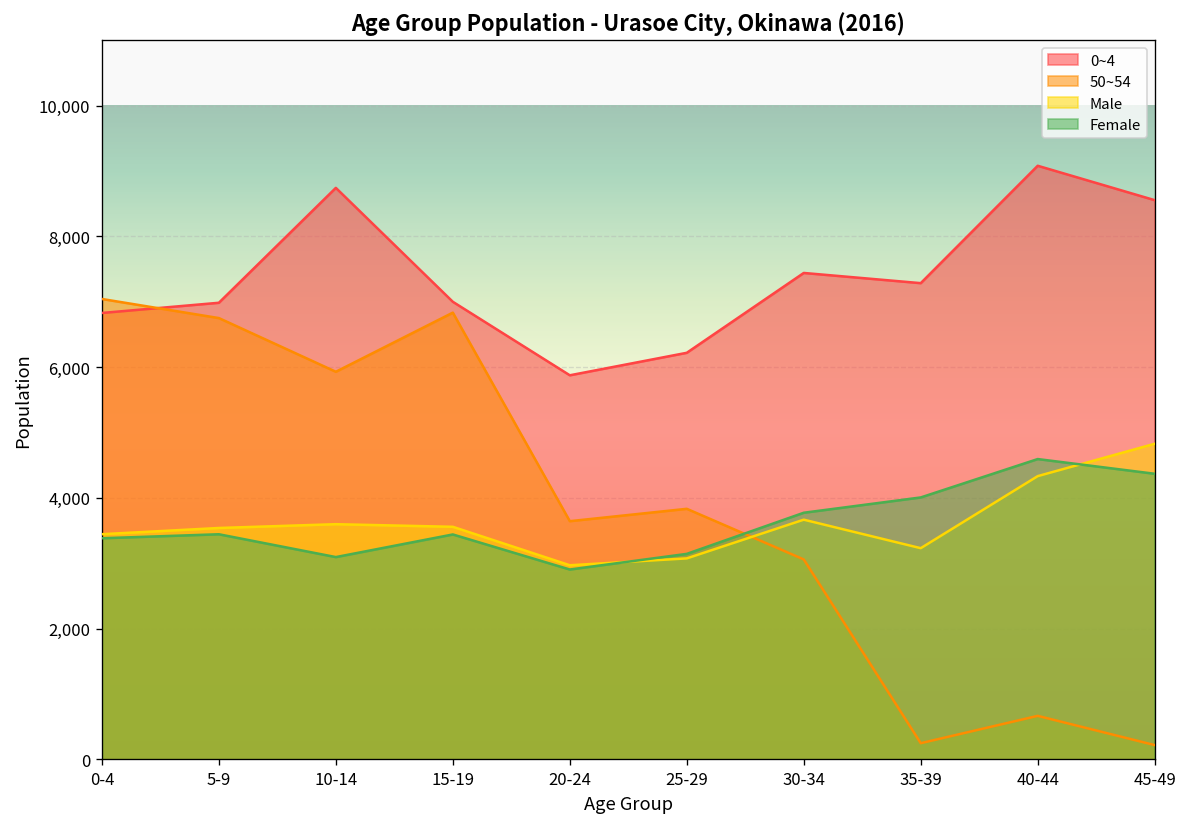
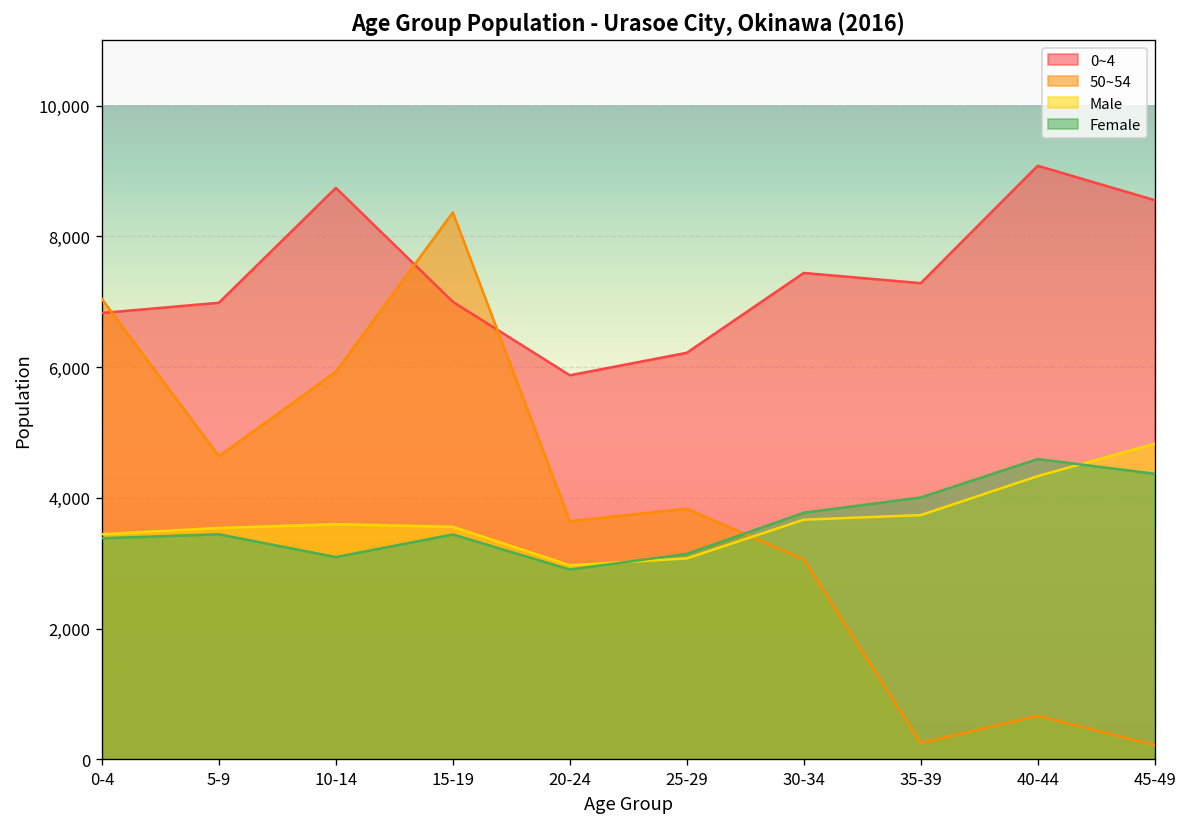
  {
    "0~4": {
      "0-4": "6,800",
      "5-9": "7,000",
      "10-14": "8,700",
      "15-19": "7,000",
      "20-24": "5,900",
      "25-29": "6,200",
      "30-34": "7,400",
      "35-39": "7,300",
      "40-44": "9,100",
      "45-49": "8,600"
    },
    "50~54": {
      "0-4": "7,000",
-     "5-9": "6,800",
+     "5-9": "4,600",
      "10-14": "5,900",
-     "15-19": "6,800",
+     "15-19": "8,400",
      "20-24": "3,600",
      "25-29": "3,800",
      "30-34": "3,100",
      "35-39": "200",
      "40-44": "700",
      "45-49": "200"
    },
    "Male": {
      "0-4": "3,400",
      "5-9": "3,500",
      "10-14": "3,600",
      "15-19": "3,600",
      "20-24": "3,000",
      "25-29": "3,100",
      "30-34": "3,700",
-     "35-39": "3,200",
+     "35-39": "3,700",
      "40-44": "4,300",
      "45-49": "4,800"
    },
    "Female": {
      "0-4": "3,400",
      "5-9": "3,400",
      "10-14": "3,100",
      "15-19": "3,400",
      "20-24": "2,900",
      "25-29": "3,100",
      "30-34": "3,800",
      "35-39": "4,000",
      "40-44": "4,600",
      "45-49": "4,400"
    }
  }
